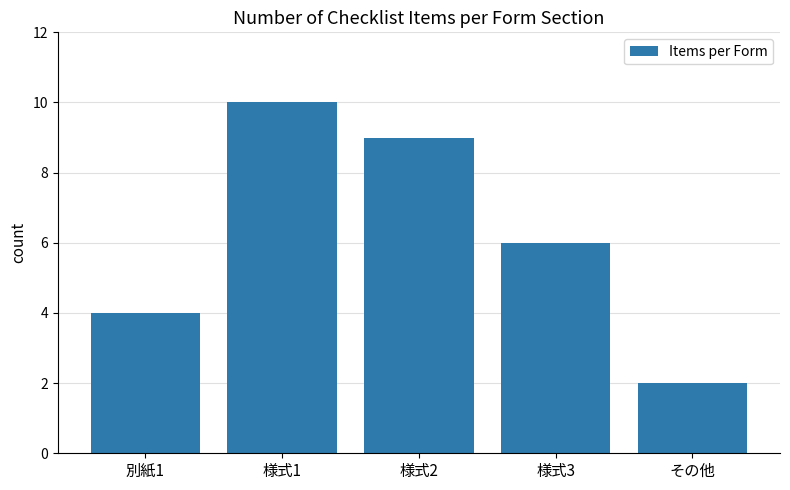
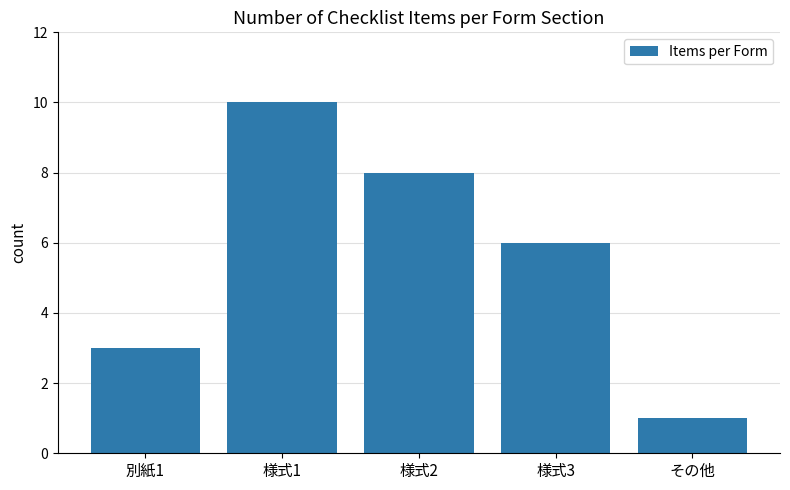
  {
-   "別紙1": 4,
+   "別紙1": 3,
    "様式1": 10,
-   "様式2": 9,
+   "様式2": 8,
    "様式3": 6,
-   "その他": 2
+   "その他": 1
  }
